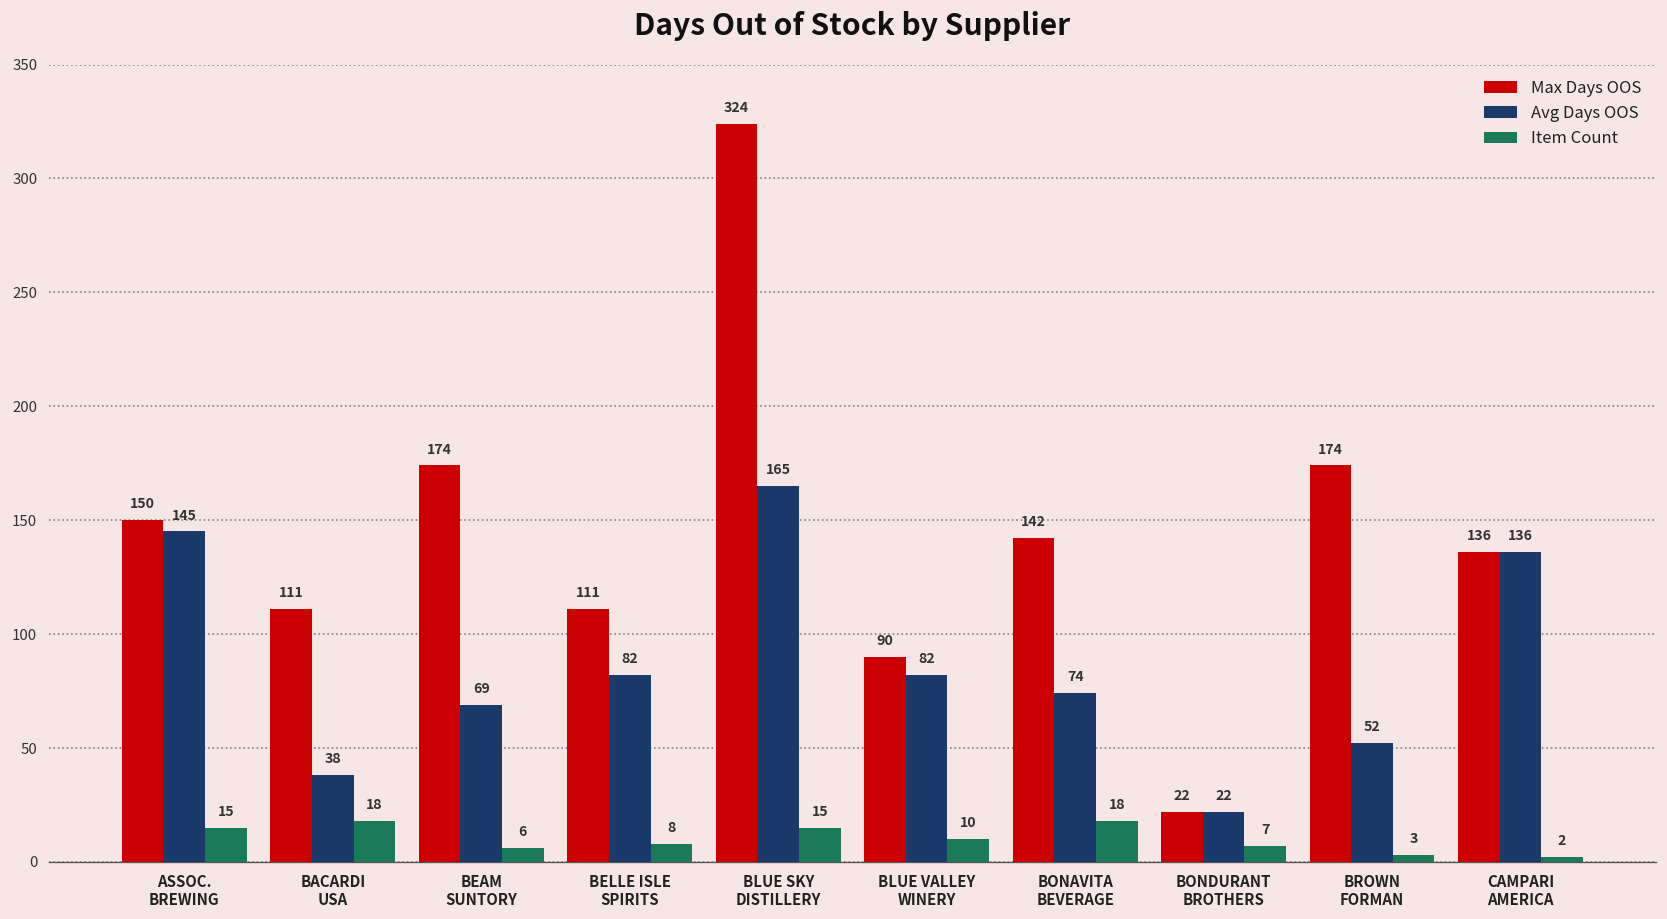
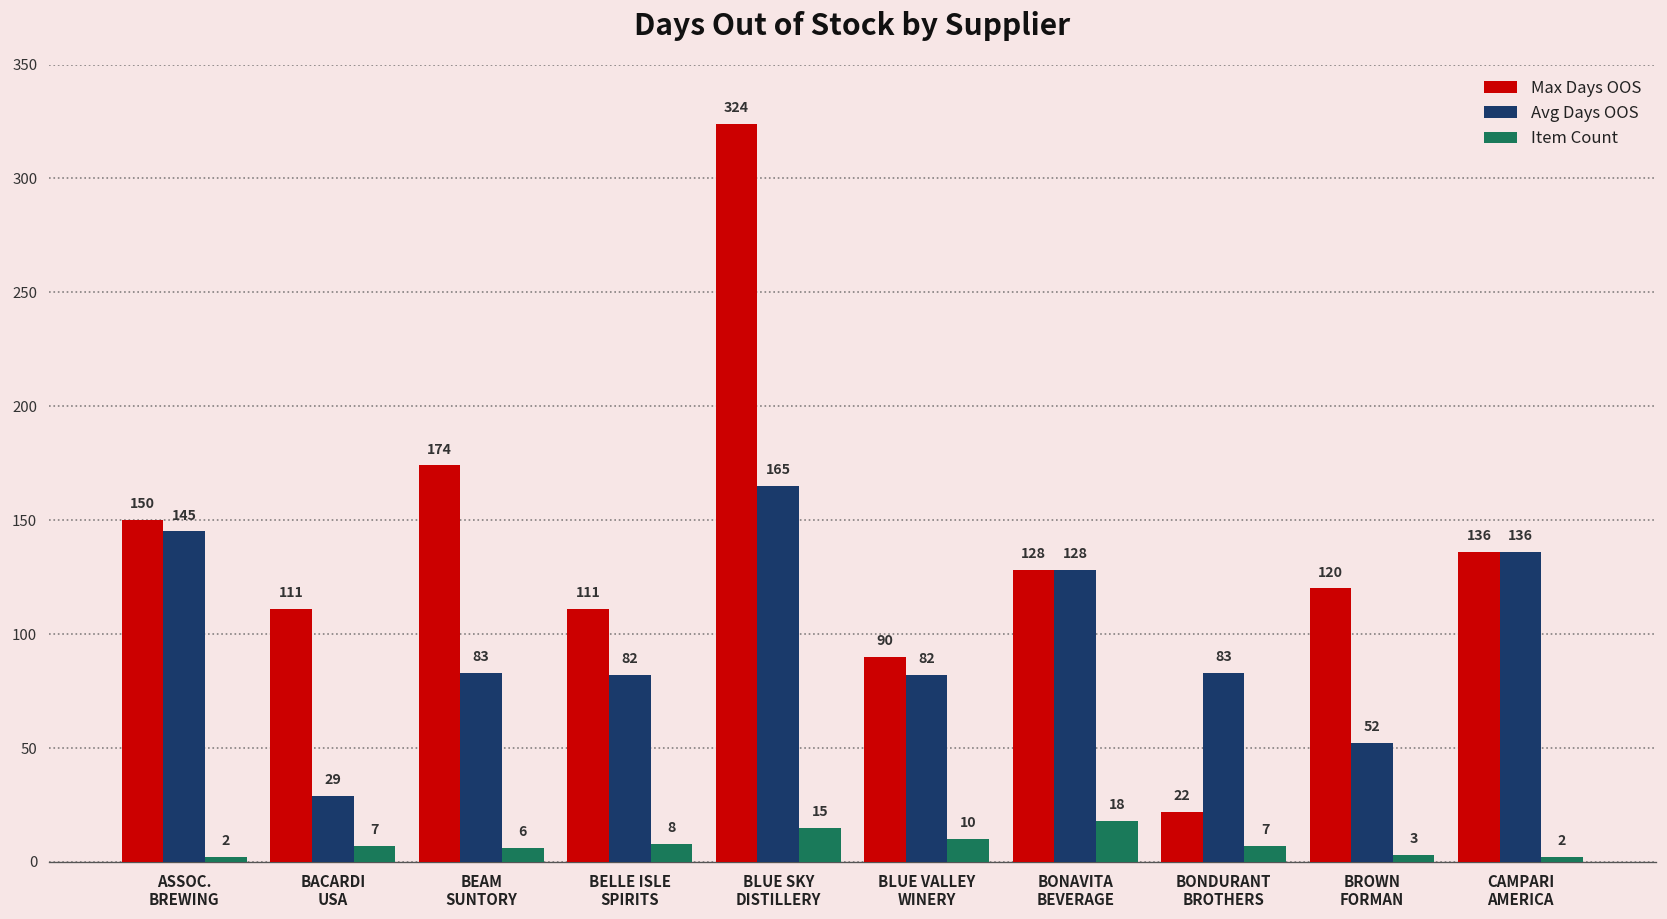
  {
    "Max Days OOS": {
      "ASSOC. BREWING": 150,
      "BACARDI USA": 111,
      "BEAM SUNTORY": 174,
      "BELLE ISLE SPIRITS": 111,
      "BLUE SKY DISTILLERY": 324,
      "BLUE VALLEY WINERY": 90,
-     "BONAVITA BEVERAGE": 142,
+     "BONAVITA BEVERAGE": 128,
      "BONDURANT BROTHERS": 22,
-     "BROWN FORMAN": 174,
+     "BROWN FORMAN": 120,
      "CAMPARI AMERICA": 136
    },
    "Avg Days OOS": {
      "ASSOC. BREWING": 145,
-     "BACARDI USA": 38,
-     "BEAM SUNTORY": 69,
+     "BACARDI USA": 29,
+     "BEAM SUNTORY": 83,
      "BELLE ISLE SPIRITS": 82,
      "BLUE SKY DISTILLERY": 165,
      "BLUE VALLEY WINERY": 82,
-     "BONAVITA BEVERAGE": 74,
-     "BONDURANT BROTHERS": 22,
+     "BONAVITA BEVERAGE": 128,
+     "BONDURANT BROTHERS": 83,
      "BROWN FORMAN": 52,
      "CAMPARI AMERICA": 136
    },
    "Item Count": {
-     "ASSOC. BREWING": 15,
-     "BACARDI USA": 18,
+     "ASSOC. BREWING": 2,
+     "BACARDI USA": 7,
      "BEAM SUNTORY": 6,
      "BELLE ISLE SPIRITS": 8,
      "BLUE SKY DISTILLERY": 15,
      "BLUE VALLEY WINERY": 10,
      "BONAVITA BEVERAGE": 18,
      "BONDURANT BROTHERS": 7,
      "BROWN FORMAN": 3,
      "CAMPARI AMERICA": 2
    }
  }
